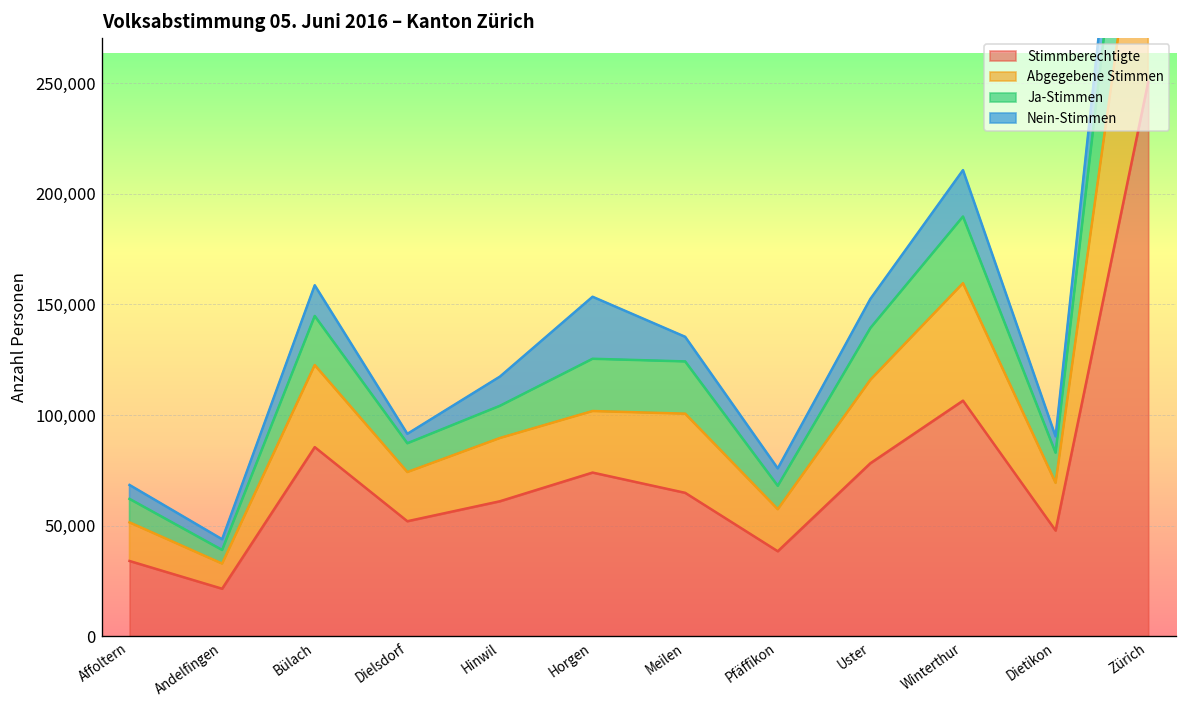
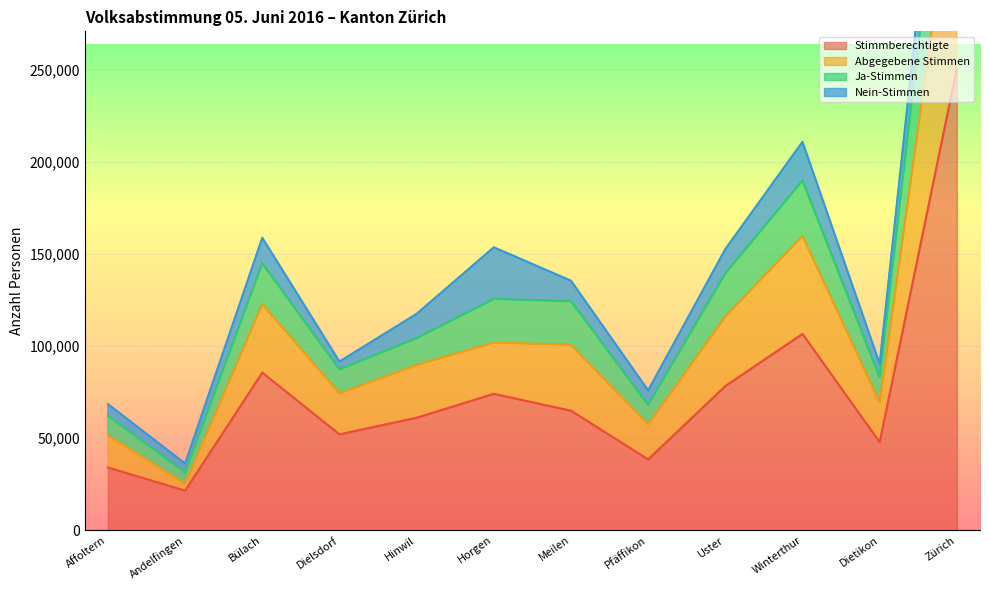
  {
    "Stimmberechtigte": {
      "Affoltern": "34,000",
      "Andelfingen": "21,000",
      "Bülach": "85,000",
      "Dielsdorf": "52,000",
      "Hinwil": "61,000",
      "Horgen": "74,000",
      "Meilen": "65,000",
      "Pfäffikon": "38,000",
      "Uster": "78,000",
      "Winterthur": "107,000",
      "Dietikon": "48,000"
    },
    "Abgegebene Stimmen": {
      "Affoltern": "17,000",
-     "Andelfingen": "11,000",
+     "Andelfingen": "4,000",
      "Bülach": "37,000",
      "Dielsdorf": "22,000",
      "Hinwil": "29,000",
      "Horgen": "28,000",
      "Meilen": "36,000",
      "Pfäffikon": "19,000",
      "Uster": "38,000",
      "Winterthur": "53,000",
      "Dietikon": "22,000"
    },
    "Ja-Stimmen": {
      "Affoltern": "11,000",
      "Andelfingen": "6,000",
      "Bülach": "22,000",
      "Dielsdorf": "13,000",
      "Hinwil": "15,000",
      "Horgen": "24,000",
      "Meilen": "24,000",
      "Pfäffikon": "11,000",
      "Uster": "23,000",
      "Winterthur": "30,000",
      "Dietikon": "14,000"
    },
    "Nein-Stimmen": {
      "Affoltern": "6,000",
      "Andelfingen": "5,000",
      "Bülach": "14,000",
      "Dielsdorf": "4,000",
      "Hinwil": "13,000",
      "Horgen": "28,000",
      "Meilen": "11,000",
      "Pfäffikon": "8,000",
      "Uster": "13,000",
      "Winterthur": "21,000",
      "Dietikon": "7,000"
    }
  }
